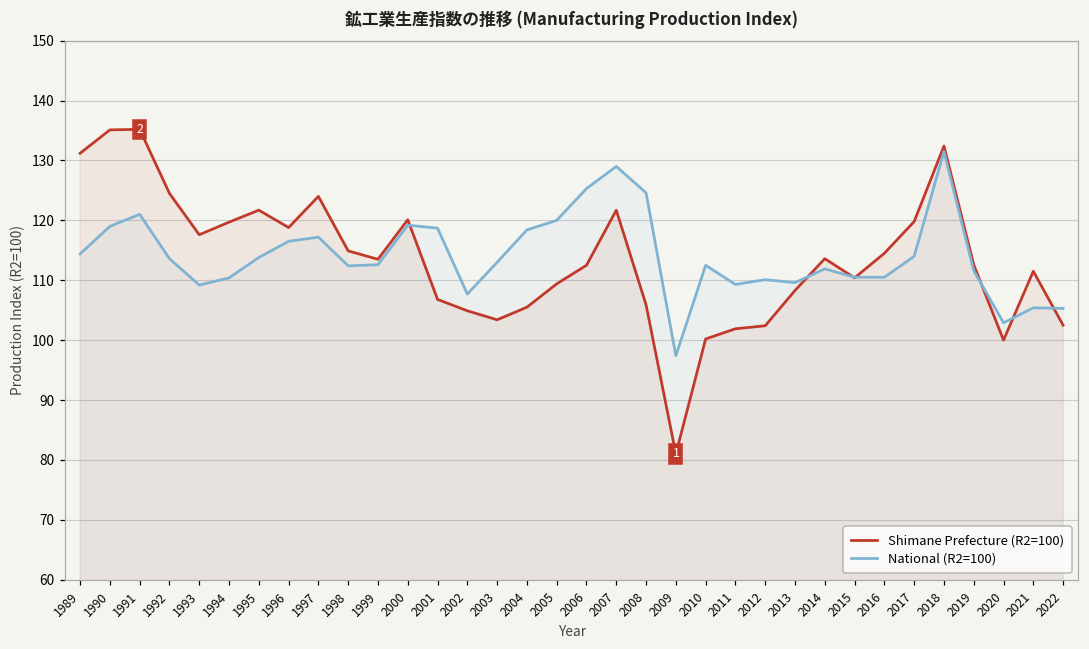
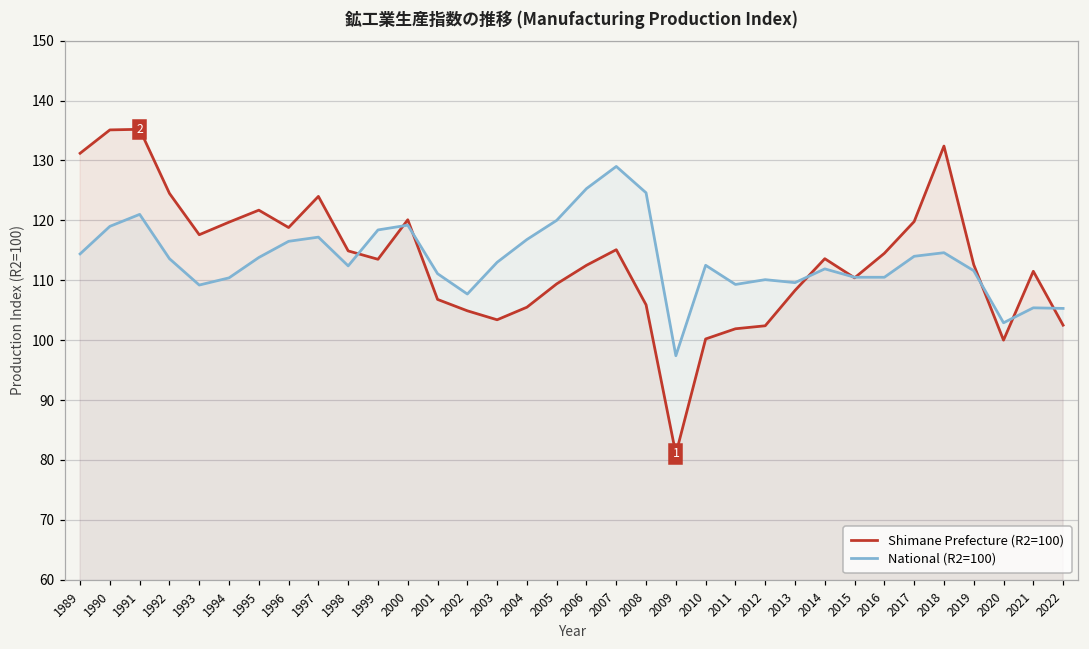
  {
    "Shimane Prefecture (R2=100)": {
      "1989": 131,
      "1990": 135,
      "1992": 125,
      "1993": 118,
      "1994": 120,
      "1995": 122,
      "1996": 119,
      "1997": 124,
      "1998": 115,
      "1999": 114,
      "2000": 120,
      "2001": 107,
      "2002": 105,
      "2003": 103,
      "2004": 106,
      "2005": 109,
      "2006": 113,
-     "2007": 122,
+     "2007": 115,
      "2008": 106,
      "2010": 100,
      "2011": 102,
      "2012": 102,
      "2013": 108,
      "2014": 114,
      "2016": 115,
      "2017": 120,
      "2018": 132,
      "2019": 113,
      "2020": 100,
      "2021": 112,
      "2022": 103
    },
    "National (R2=100)": {
      "1989": 114,
      "1990": 119,
      "1991": 121,
      "1992": 114,
      "1993": 109,
      "1994": 110,
      "1995": 114,
      "1996": 117,
      "1997": 117,
      "1998": 112,
-     "1999": 113,
+     "1999": 118,
      "2000": 119,
-     "2001": 119,
+     "2001": 111,
      "2002": 108,
      "2003": 113,
-     "2004": 118,
+     "2004": 117,
      "2005": 120,
      "2006": 125,
      "2007": 129,
      "2008": 125,
      "2009": 97,
      "2010": 113,
      "2011": 109,
      "2012": 110,
      "2013": 110,
      "2014": 112,
      "2016": 111,
      "2017": 114,
-     "2018": 132,
+     "2018": 115,
      "2019": 112,
      "2020": 103,
      "2021": 105,
      "2022": 105
    }
  }
